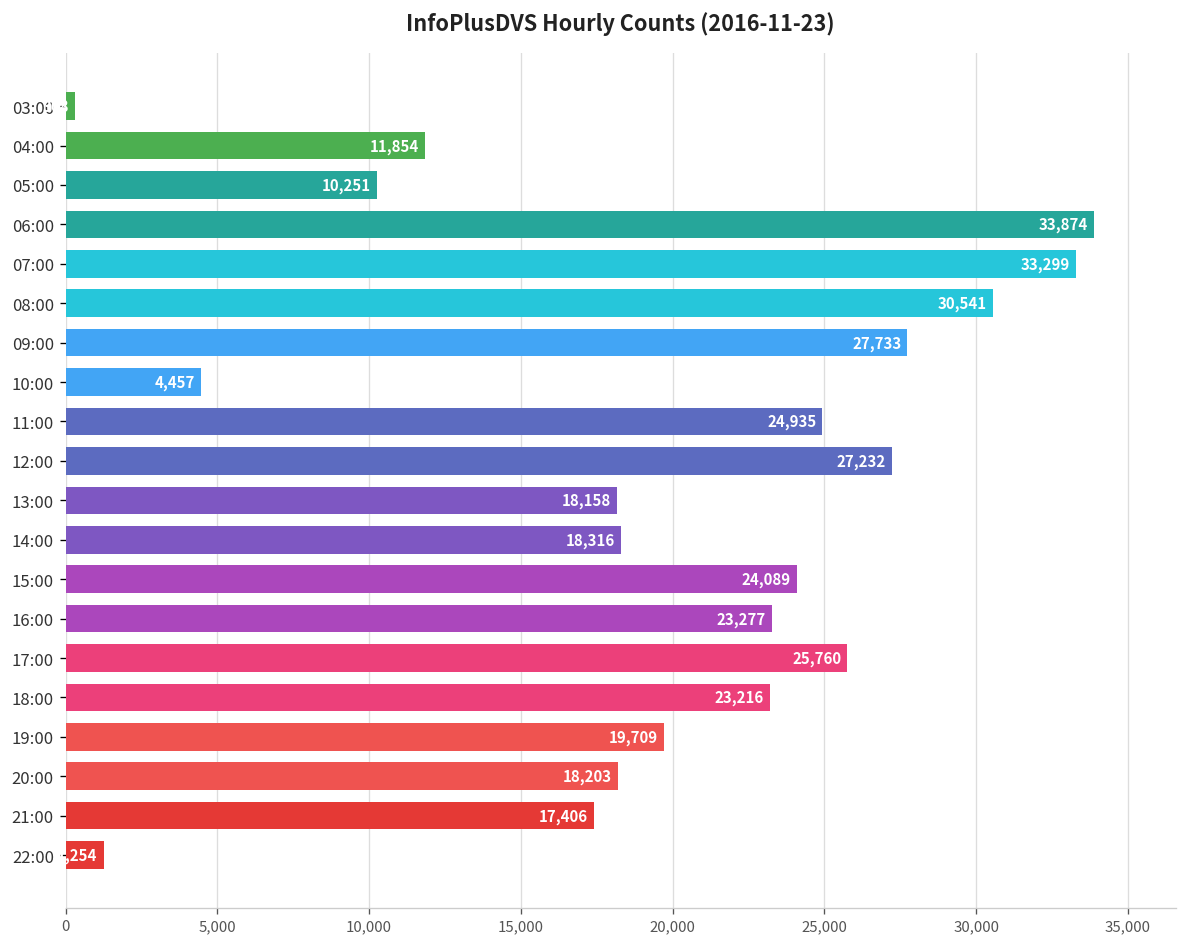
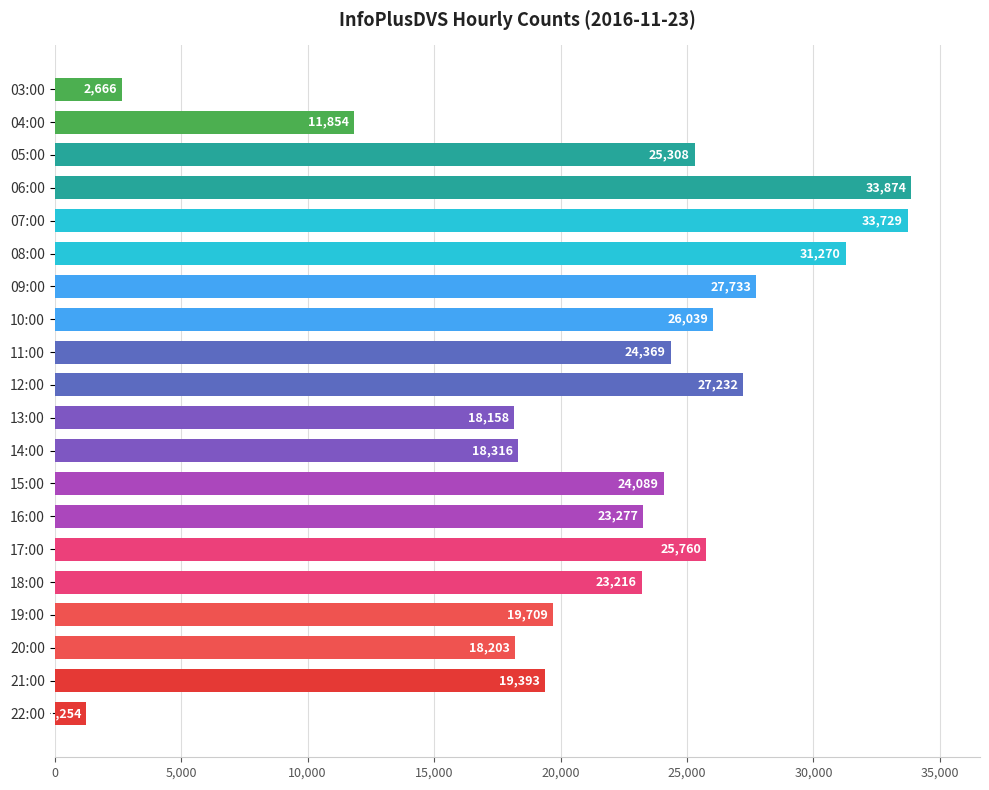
  {
-   "03:00": "300",
+   "03:00": "2,700",
    "04:00": "11,854",
-   "05:00": "10,251",
+   "05:00": "25,308",
    "06:00": "33,874",
-   "07:00": "33,299",
-   "08:00": "30,541",
+   "07:00": "33,729",
+   "08:00": "31,270",
    "09:00": "27,733",
-   "10:00": "4,457",
-   "11:00": "24,935",
+   "10:00": "26,039",
+   "11:00": "24,369",
    "12:00": "27,232",
    "13:00": "18,158",
    "14:00": "18,316",
    "15:00": "24,089",
    "16:00": "23,277",
    "17:00": "25,760",
    "18:00": "23,216",
    "19:00": "19,709",
    "20:00": "18,203",
-   "21:00": "17,406",
+   "21:00": "19,393",
    "22:00": "1,254"
  }
